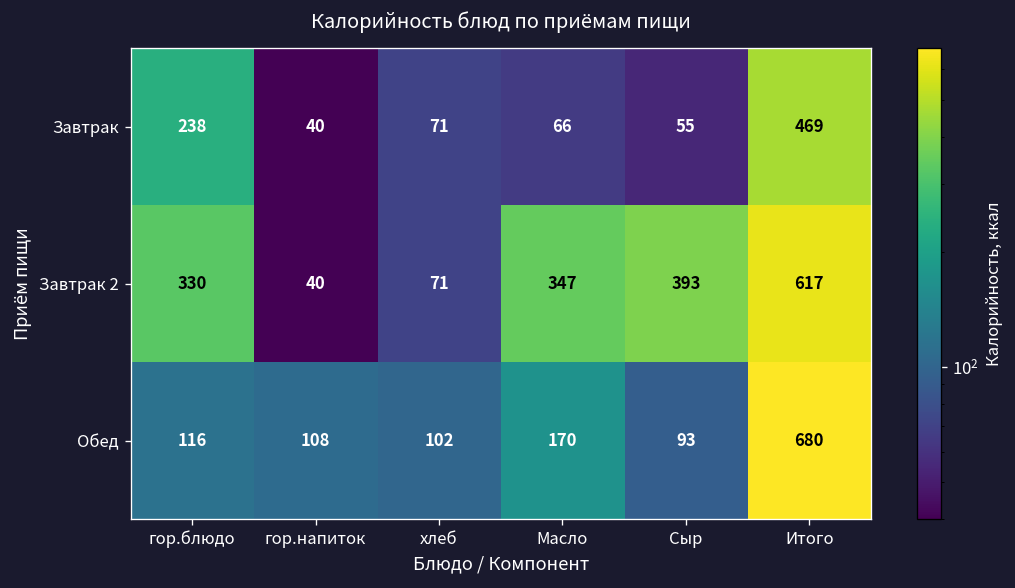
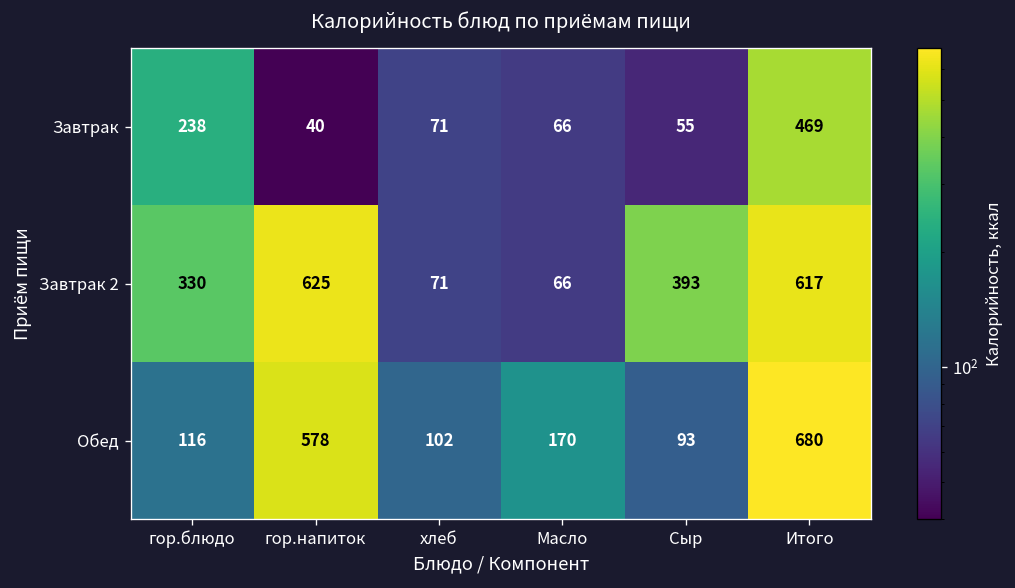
  {
    "Завтрак": {
      "гор.блюдо": 238,
      "гор.напиток": 40,
      "хлеб": 71,
      "Масло": 66,
      "Сыр": 55,
      "Итого": 469
    },
    "Завтрак 2": {
      "гор.блюдо": 330,
-     "гор.напиток": 40,
+     "гор.напиток": 625,
      "хлеб": 71,
-     "Масло": 347,
+     "Масло": 66,
      "Сыр": 393,
      "Итого": 617
    },
    "Обед": {
      "гор.блюдо": 116,
-     "гор.напиток": 108,
+     "гор.напиток": 578,
      "хлеб": 102,
      "Масло": 170,
      "Сыр": 93,
      "Итого": 680
    }
  }
